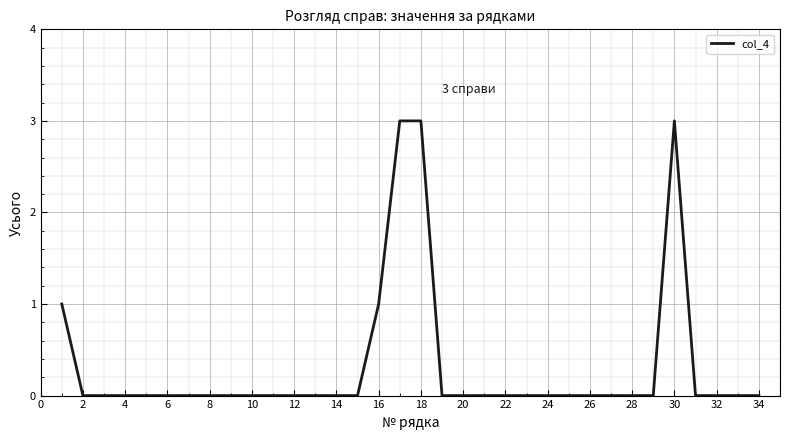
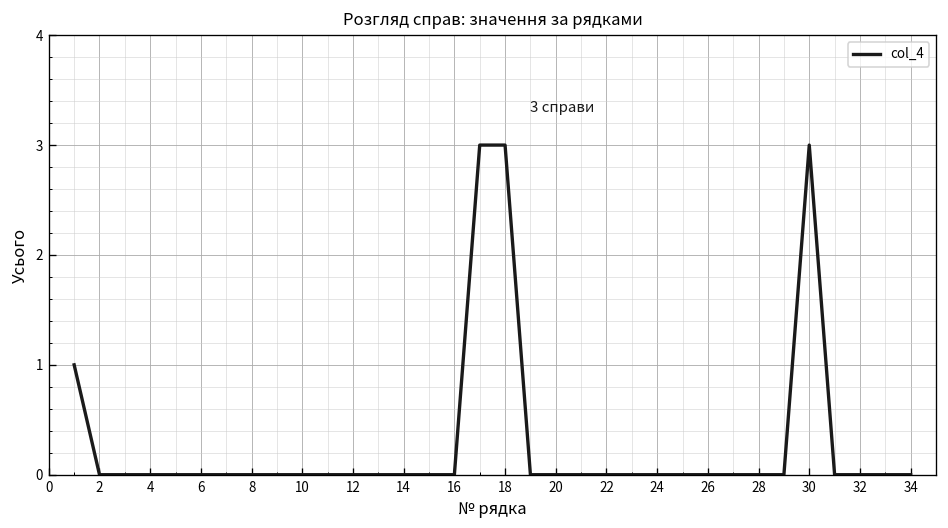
  {
    "2": 0,
    "4": 0,
    "6": 0,
    "8": 0,
    "10": 0,
    "12": 0,
    "14": 0,
-   "16": 1,
+   "16": 0,
    "18": 3,
    "20": 0,
    "22": 0,
    "24": 0,
    "26": 0,
    "28": 0,
    "30": 3,
    "32": 0,
    "34": 0
  }
